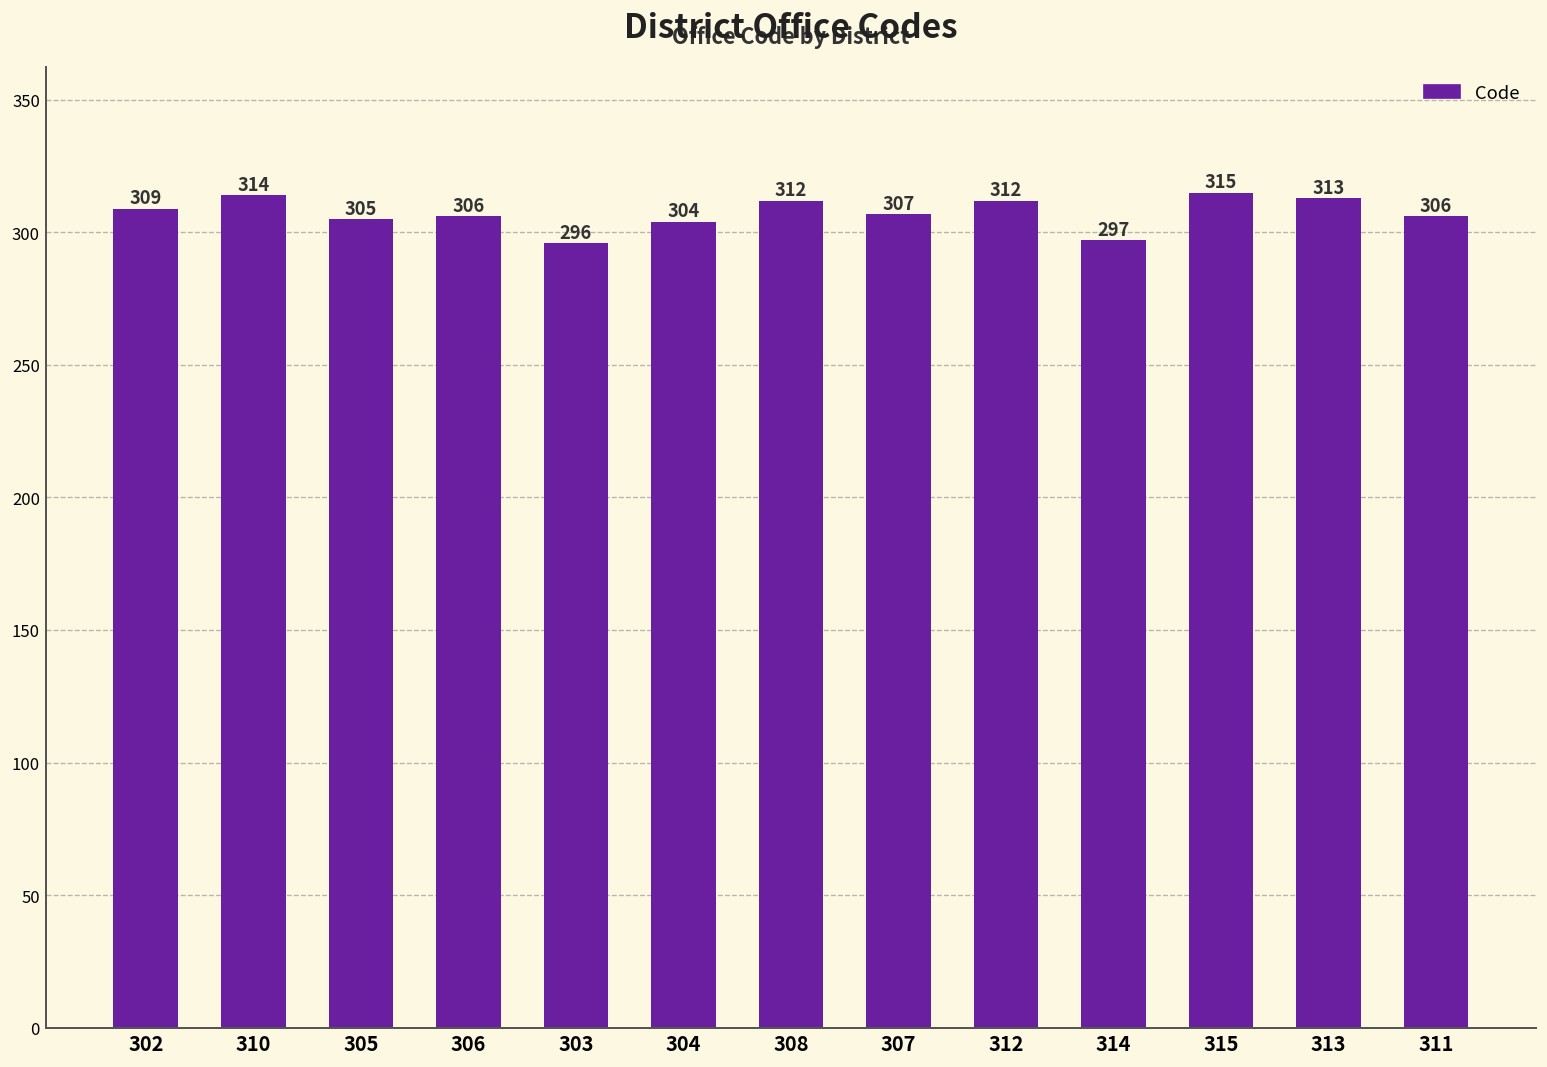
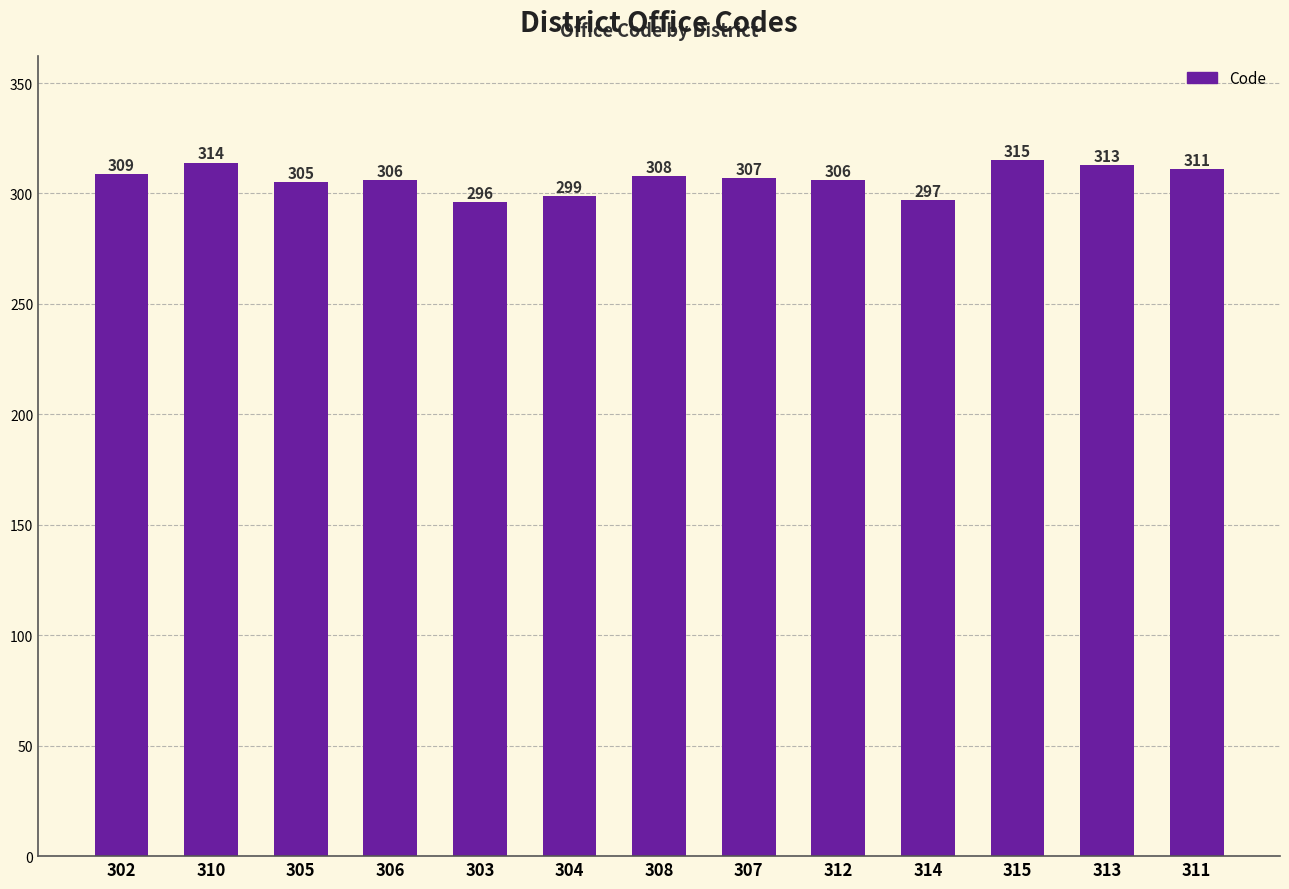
  {
    "302": 309,
    "310": 314,
    "305": 305,
    "306": 306,
    "303": 296,
-   "304": 304,
-   "308": 312,
+   "304": 299,
+   "308": 308,
    "307": 307,
-   "312": 312,
+   "312": 306,
    "314": 297,
    "315": 315,
    "313": 313,
-   "311": 306
+   "311": 311
  }
